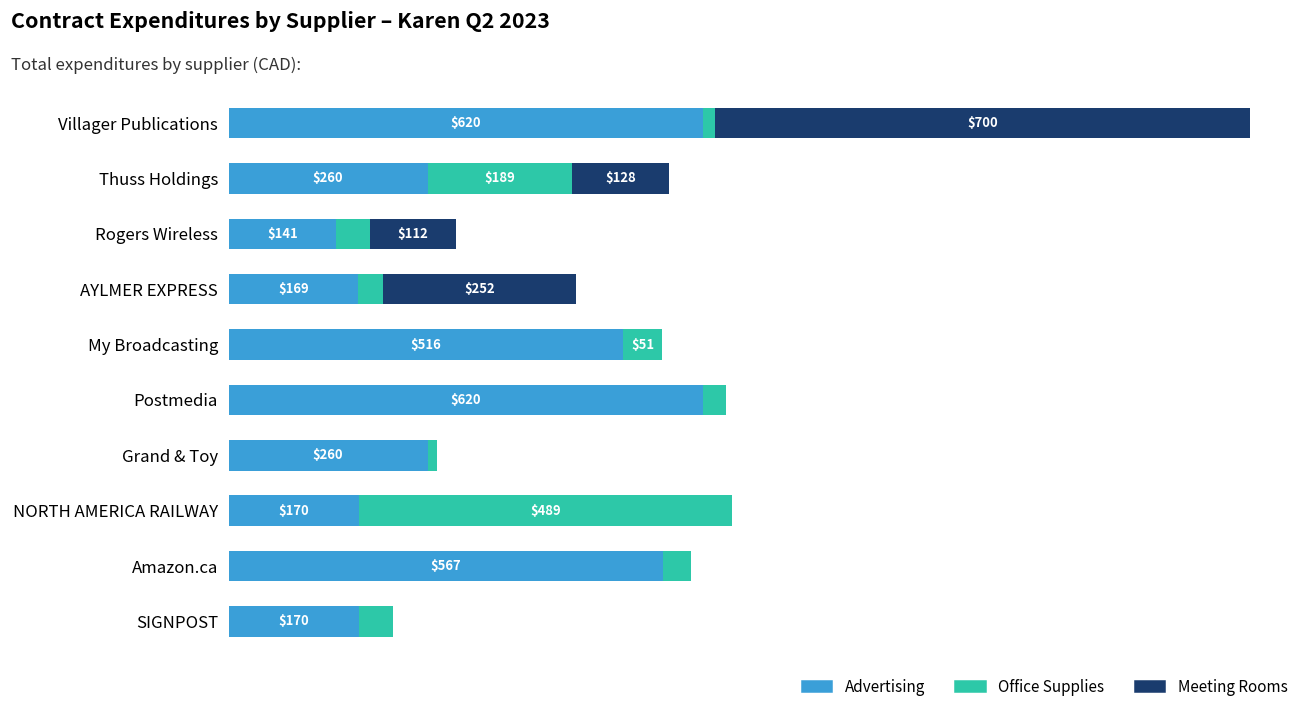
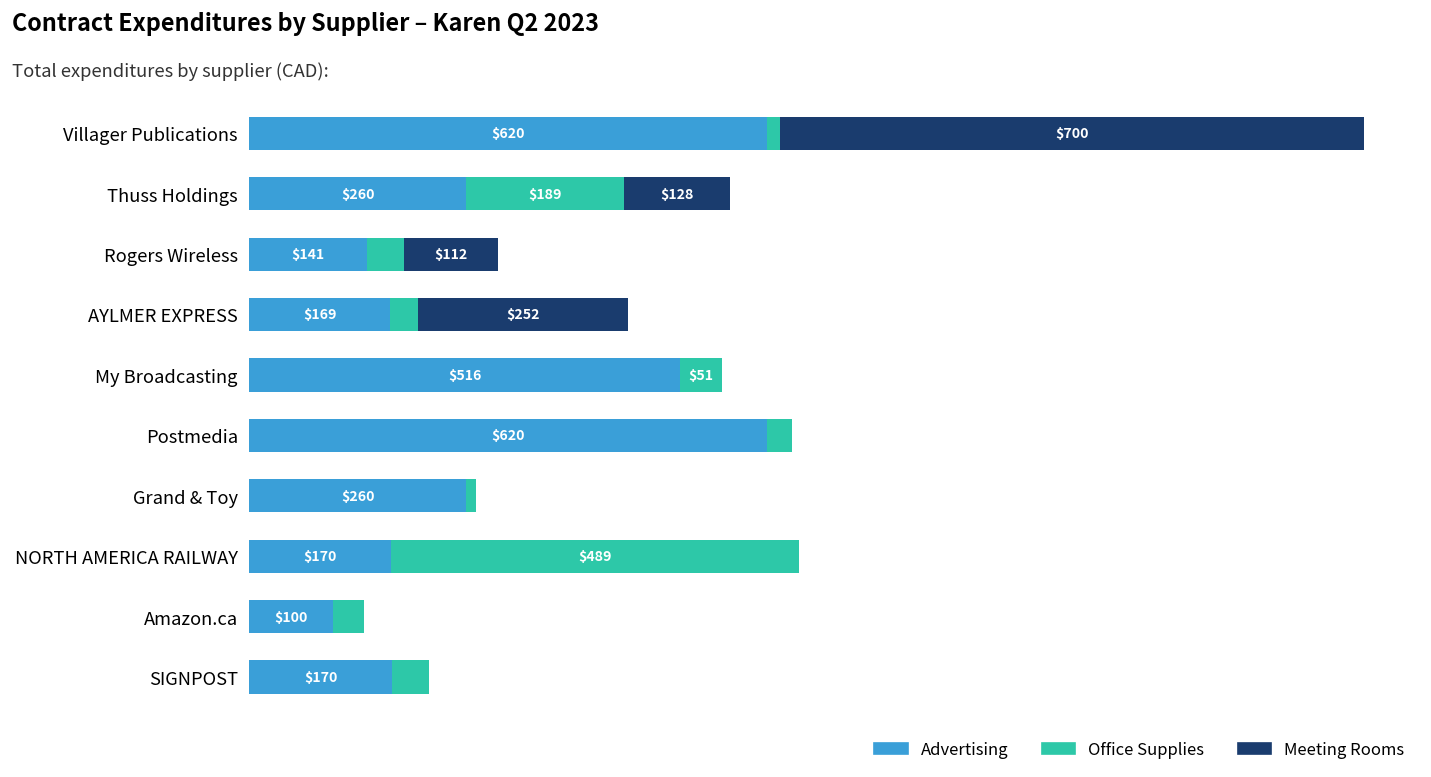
  {
    "Advertising": {
      "Villager Publications": "$620",
      "Thuss Holdings": "$260",
      "Rogers Wireless": "$141",
      "AYLMER EXPRESS": "$169",
      "My Broadcasting": "$516",
      "Postmedia": "$620",
      "Grand & Toy": "$260",
      "NORTH AMERICA RAILWAY": "$170",
-     "Amazon.ca": "$567",
+     "Amazon.ca": "$100",
      "SIGNPOST": "$170"
    },
    "Office Supplies": {
      "Thuss Holdings": "$189",
      "My Broadcasting": "$51",
      "NORTH AMERICA RAILWAY": "$489"
    },
    "Meeting Rooms": {
      "Villager Publications": "$700",
      "Thuss Holdings": "$128",
      "Rogers Wireless": "$112",
      "AYLMER EXPRESS": "$252"
    }
  }
